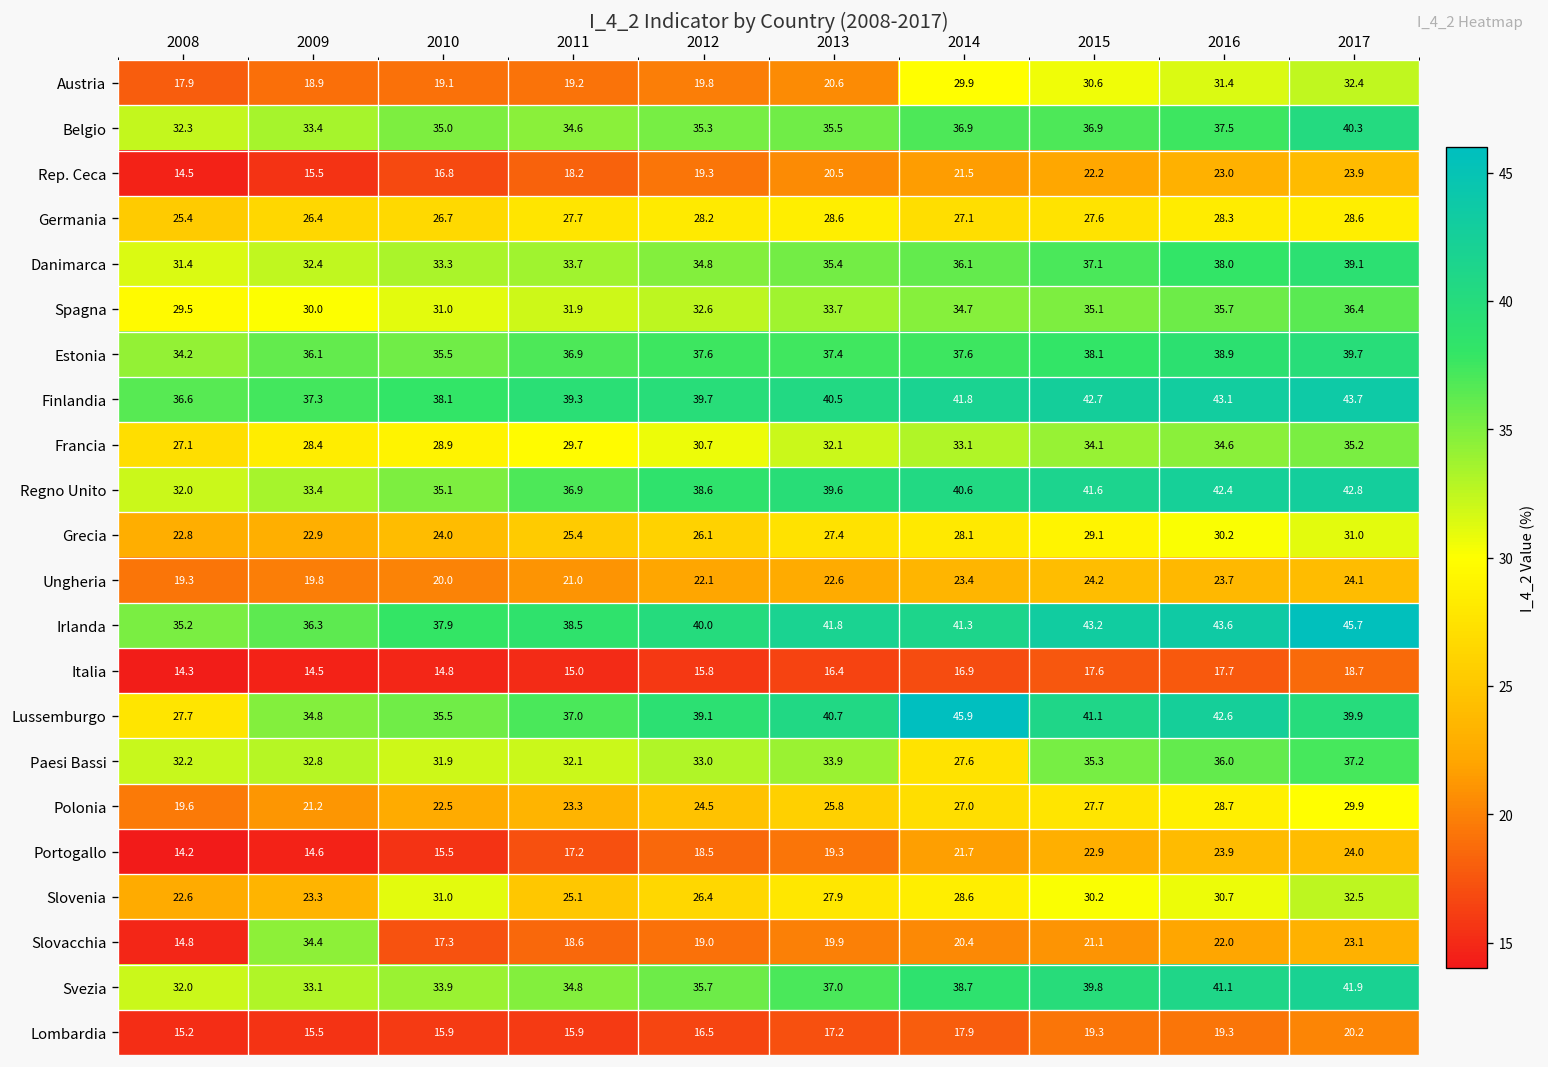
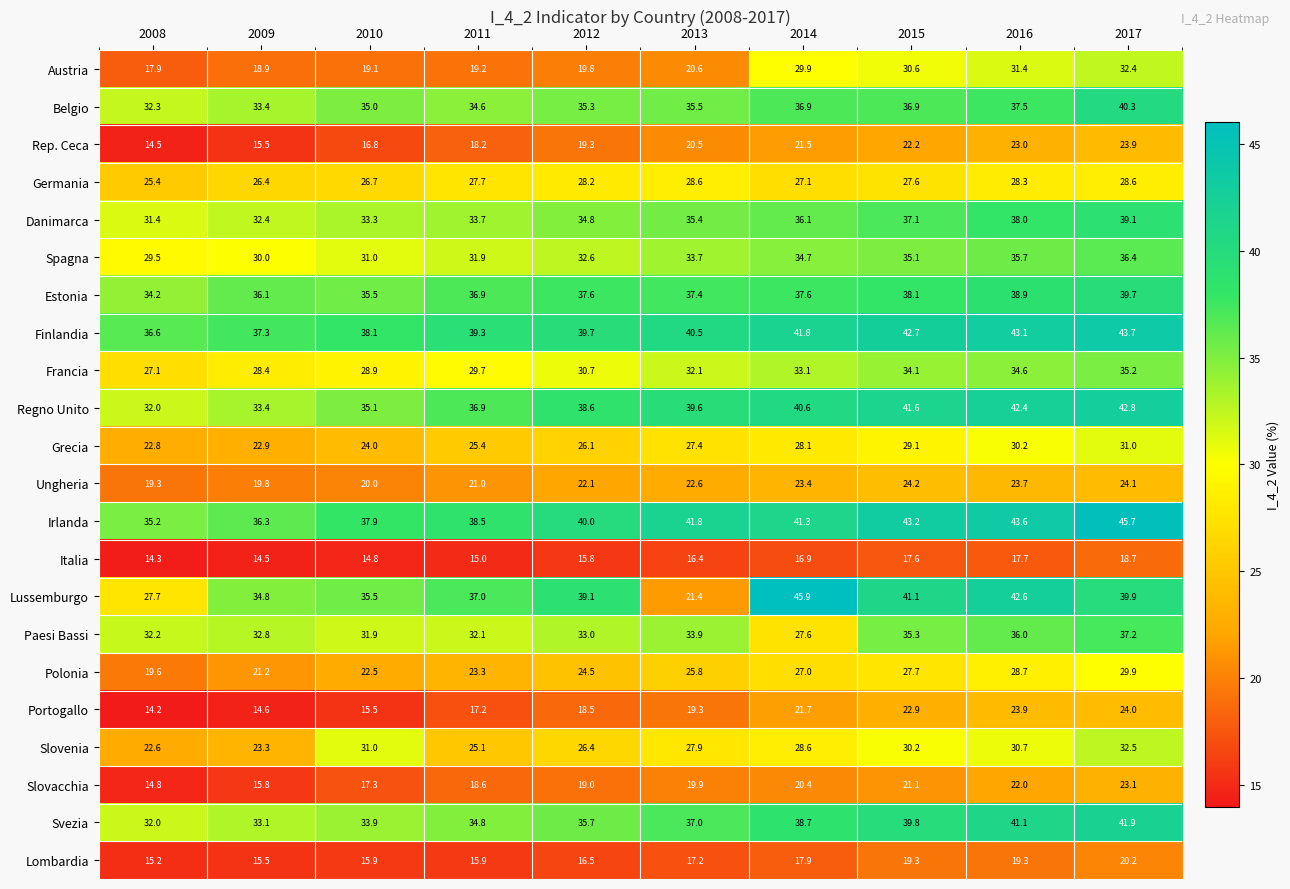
  {
    "Lussemburgo": {
      "2008": 27.7,
      "2009": 34.8,
      "2010": 35.5,
      "2011": 37.0,
      "2012": 39.1,
-     "2013": 40.7,
+     "2013": 21.4,
      "2014": 45.9,
      "2015": 41.1,
      "2016": 42.6,
      "2017": 39.9
    },
    "Slovacchia": {
      "2008": 14.8,
-     "2009": 34.4,
+     "2009": 15.8,
      "2010": 17.3,
      "2011": 18.6,
      "2012": 19.0,
      "2013": 19.9,
      "2014": 20.4,
      "2015": 21.1,
      "2016": 22.0,
      "2017": 23.1
    }
  }
